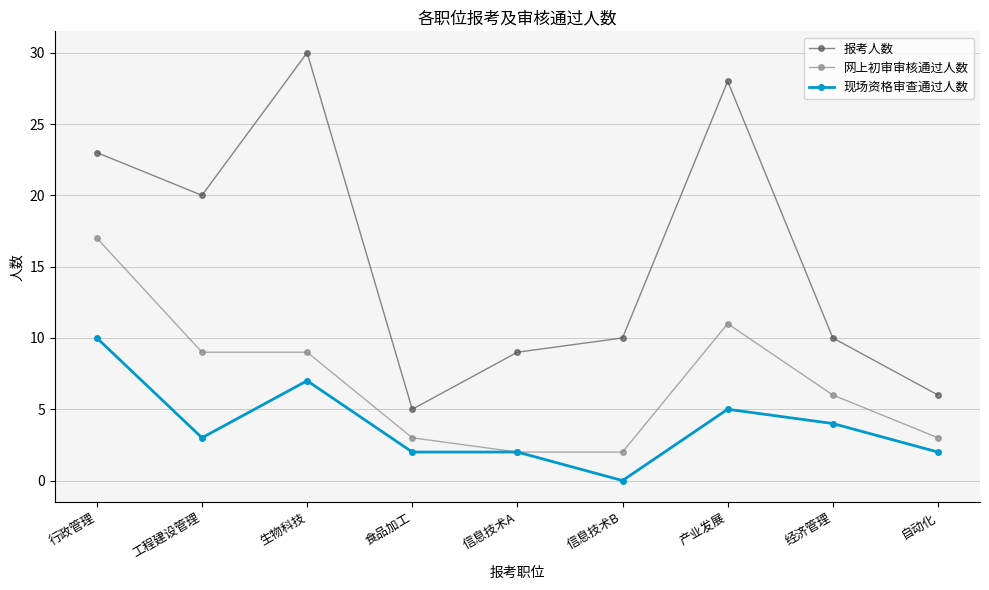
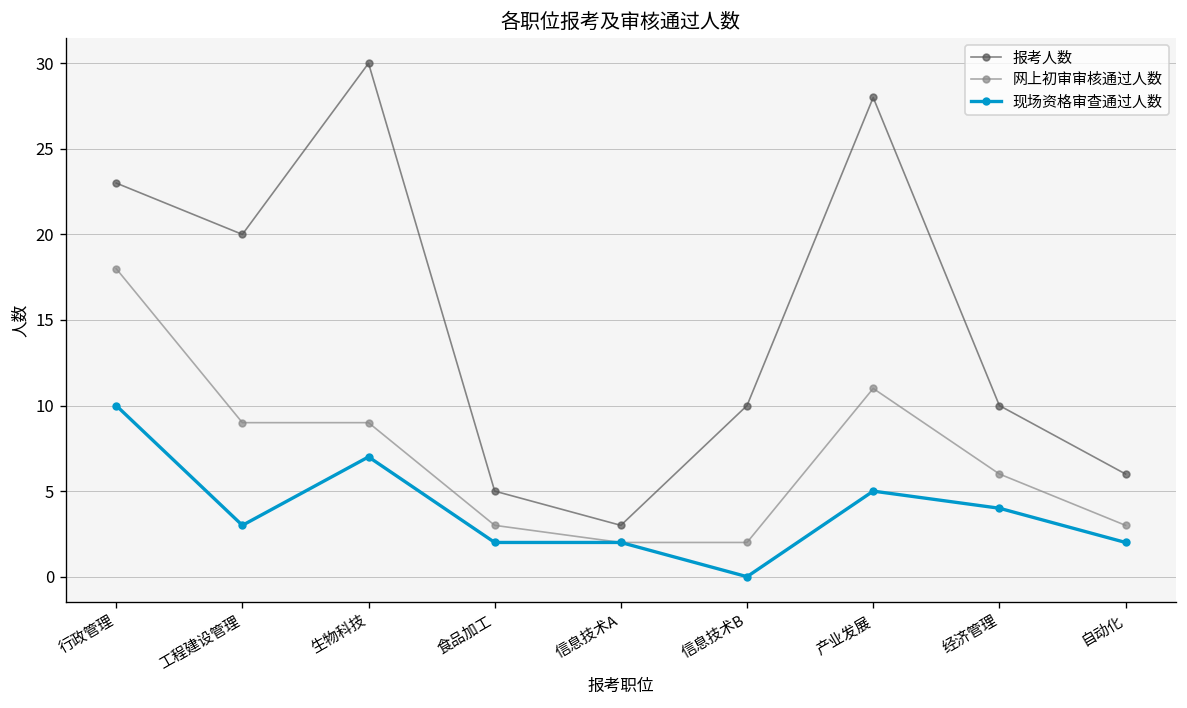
  {
    "报考人数": {
      "行政管理": 23,
      "工程建设管理": 20,
      "生物科技": 30,
      "食品加工": 5,
-     "信息技术A": 9,
+     "信息技术A": 3,
      "信息技术B": 10,
      "产业发展": 28,
      "经济管理": 10,
      "自动化": 6
    },
    "网上初审审核通过人数": {
-     "行政管理": 17,
+     "行政管理": 18,
      "工程建设管理": 9,
      "生物科技": 9,
      "食品加工": 3,
      "信息技术B": 2,
      "产业发展": 11,
      "经济管理": 6,
      "自动化": 3
    },
    "现场资格审查通过人数": {
      "行政管理": 10,
      "工程建设管理": 3,
      "生物科技": 7,
      "食品加工": 2,
      "信息技术B": 0,
      "产业发展": 5,
      "经济管理": 4,
      "自动化": 2
    }
  }
